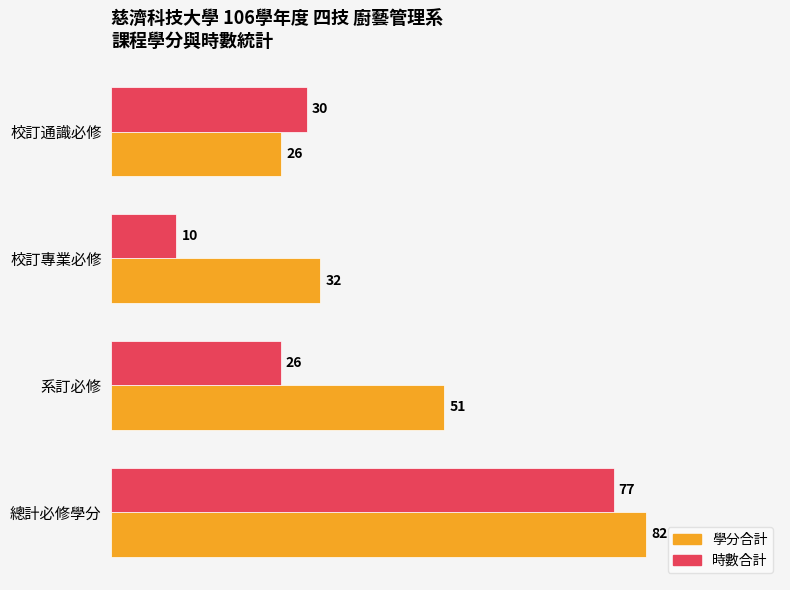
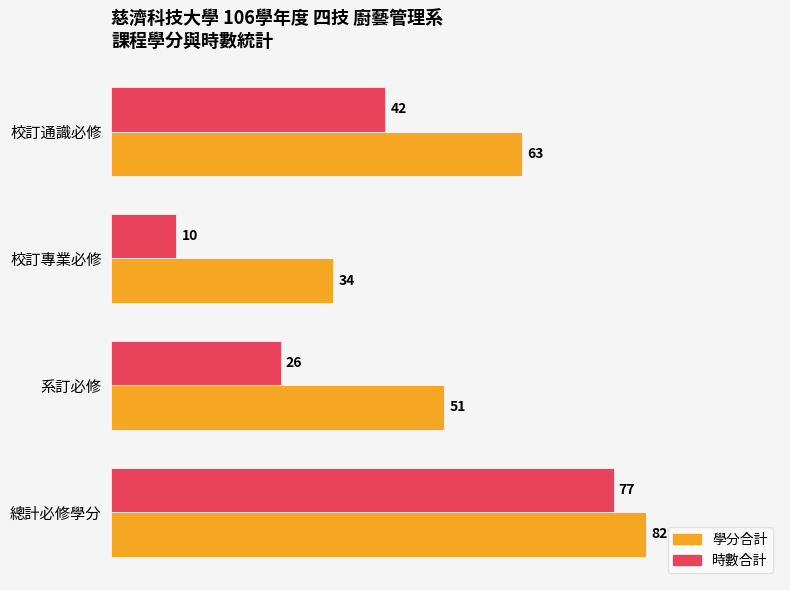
  {
    "學分合計": {
-     "校訂通識必修": 26,
-     "校訂專業必修": 32,
+     "校訂通識必修": 63,
+     "校訂專業必修": 34,
      "系訂必修": 51
    },
    "時數合計": {
-     "校訂通識必修": 30,
+     "校訂通識必修": 42,
      "校訂專業必修": 10,
      "系訂必修": 26,
      "總計必修學分": 77
    }
  }
